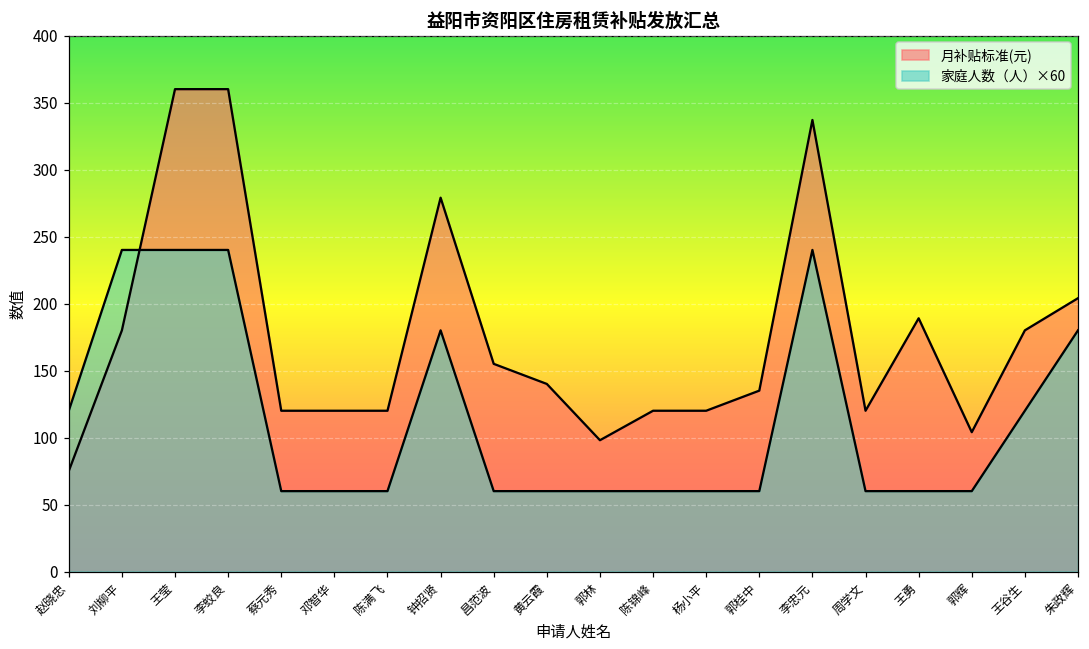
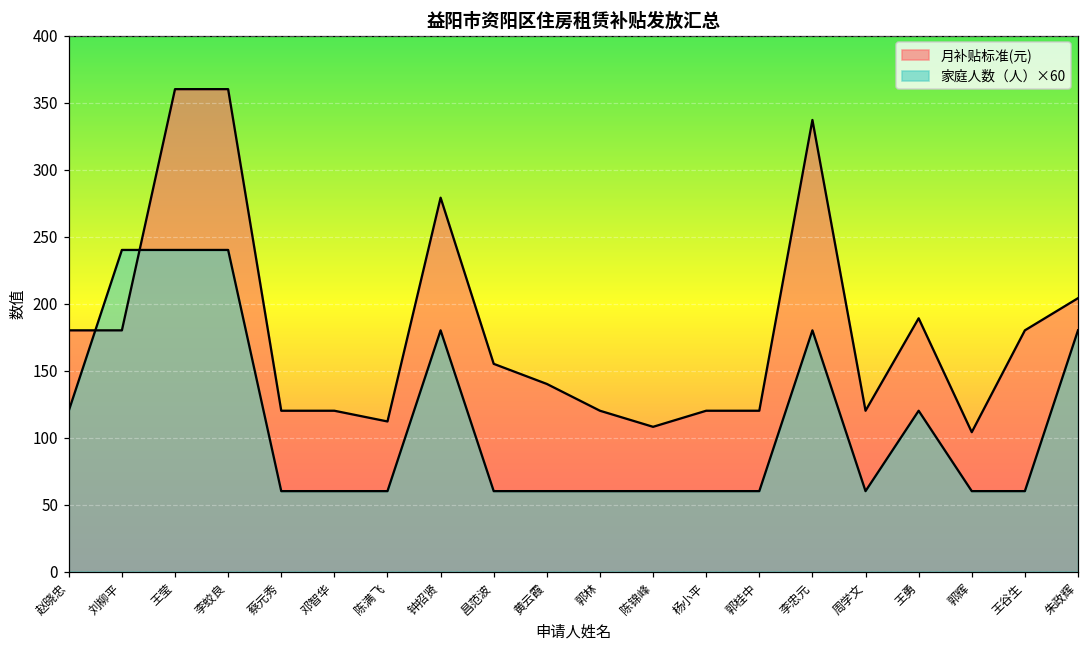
  {
    "月补贴标准(元)": {
-     "赵晓忠": 75,
+     "赵晓忠": 180,
      "刘柳平": 180,
      "王莹": 360,
      "李蛟良": 360,
      "蔡元秀": 120,
      "邓智华": 120,
-     "陈满飞": 120,
+     "陈满飞": 112,
      "钟招贤": 279,
      "昌范波": 155,
      "黄云霞": 140,
-     "郭林": 98,
-     "陈锦峰": 120,
+     "郭林": 120,
+     "陈锦峰": 108,
      "杨小平": 120,
-     "郭桂中": 135,
+     "郭桂中": 120,
      "李忠元": 337,
      "周学文": 120,
      "王勇": 189,
      "郭辉": 104,
      "王谷生": 180,
      "朱政辉": 204
    },
    "家庭人数（人）×60": {
      "赵晓忠": 120,
      "刘柳平": 240,
      "王莹": 240,
      "李蛟良": 240,
      "蔡元秀": 60,
      "邓智华": 60,
      "陈满飞": 60,
      "钟招贤": 180,
      "昌范波": 60,
      "黄云霞": 60,
      "郭林": 60,
      "陈锦峰": 60,
      "杨小平": 60,
      "郭桂中": 60,
-     "李忠元": 240,
+     "李忠元": 180,
      "周学文": 60,
-     "王勇": 60,
+     "王勇": 120,
      "郭辉": 60,
-     "王谷生": 120,
+     "王谷生": 60,
      "朱政辉": 180
    }
  }
